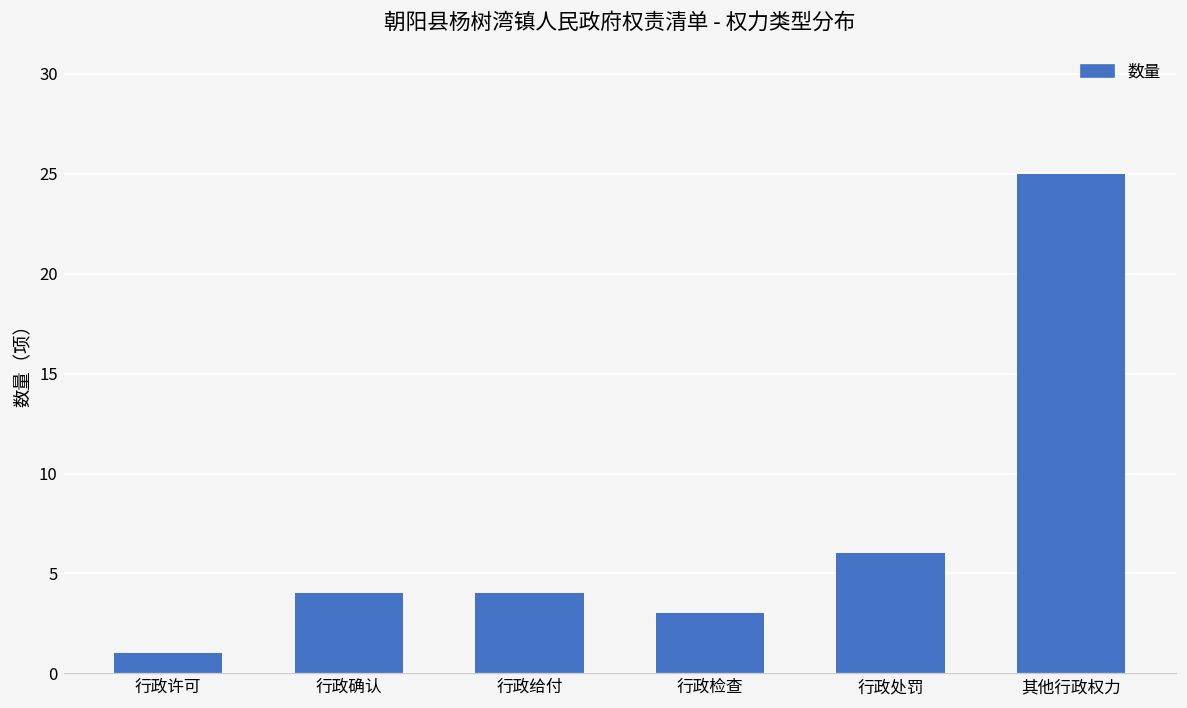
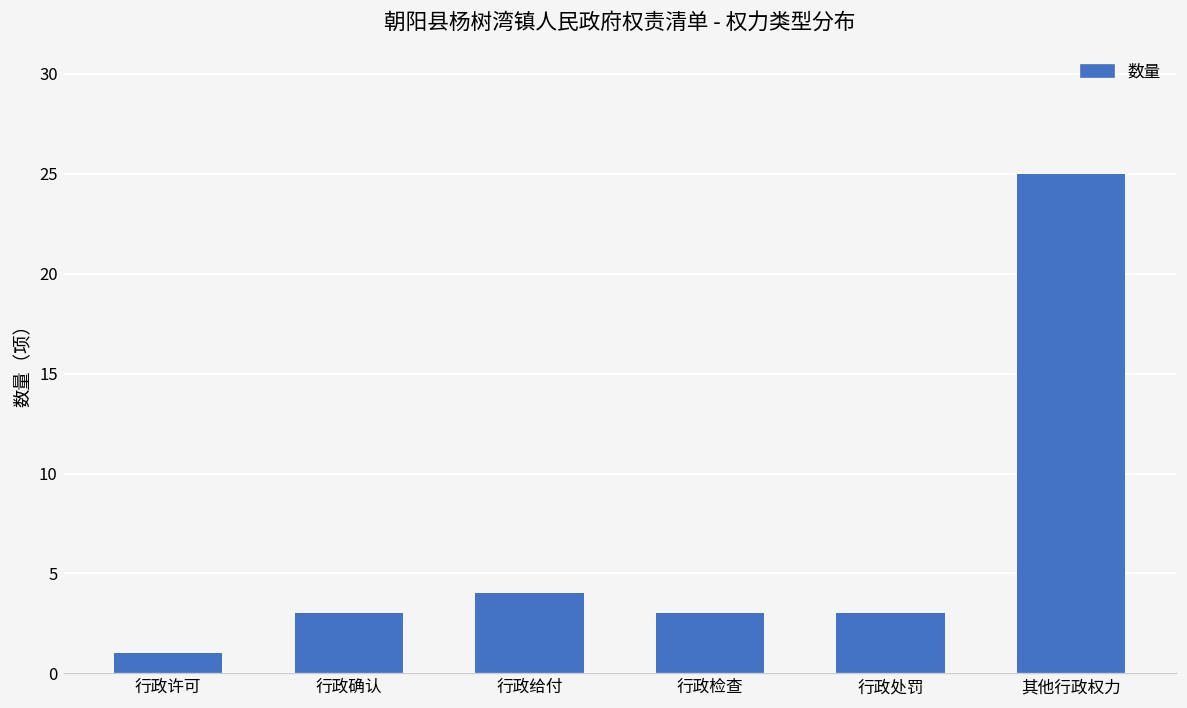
  {
    "行政许可": 1,
-   "行政确认": 4,
+   "行政确认": 3,
    "行政给付": 4,
    "行政检查": 3,
-   "行政处罚": 6,
+   "行政处罚": 3,
    "其他行政权力": 25
  }
